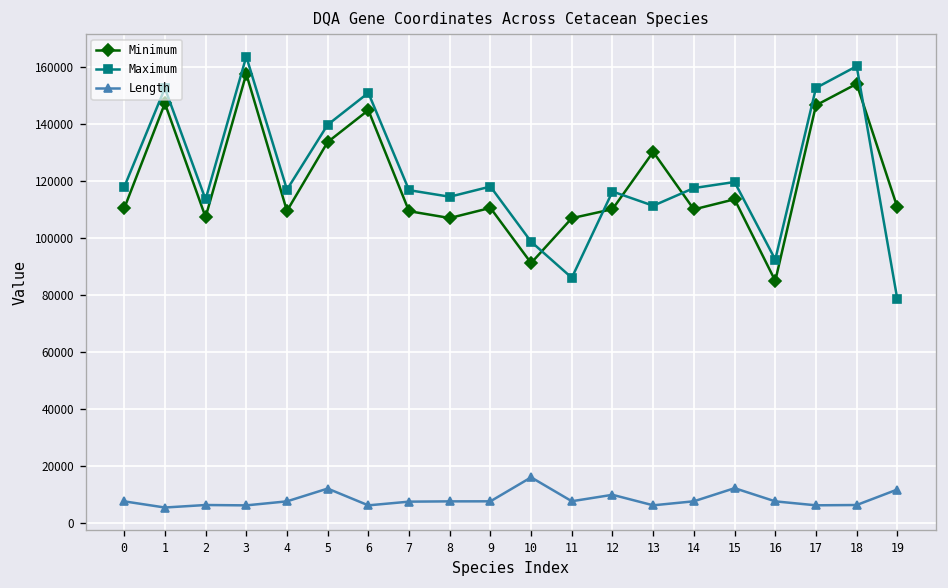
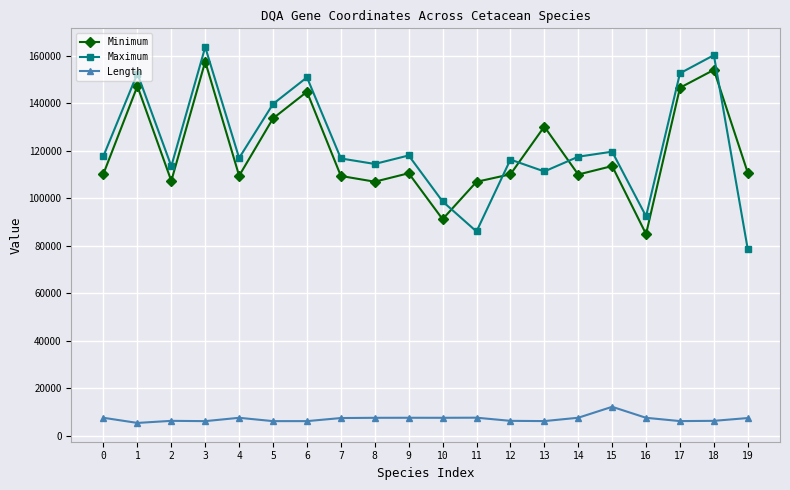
  {
    "Minimum": {
      "0": 110000,
      "1": 147000,
      "2": 107000,
      "3": 158000,
      "4": 109000,
      "5": 134000,
      "6": 145000,
      "7": 109000,
      "8": 107000,
      "9": 111000,
      "10": 91000,
      "11": 107000,
      "12": 110000,
      "13": 130000,
      "14": 110000,
      "15": 114000,
      "16": 85000,
      "17": 147000,
      "18": 154000,
      "19": 111000
    },
    "Maximum": {
      "0": 118000,
      "2": 114000,
      "3": 164000,
      "4": 117000,
      "5": 140000,
      "6": 151000,
      "7": 117000,
      "8": 114000,
      "9": 118000,
      "10": 99000,
      "11": 86000,
      "12": 116000,
      "13": 111000,
      "14": 118000,
      "15": 120000,
      "16": 92000,
      "17": 153000,
      "18": 160000,
      "19": 78000
    },
    "Length": {
      "0": 7000,
      "1": 5000,
      "2": 6000,
      "3": 6000,
      "4": 7000,
-     "5": 12000,
+     "5": 6000,
      "6": 6000,
      "7": 7000,
      "8": 7000,
      "9": 7000,
-     "10": 16000,
+     "10": 7000,
      "11": 8000,
-     "12": 10000,
+     "12": 6000,
      "13": 6000,
      "14": 8000,
      "15": 12000,
      "16": 7000,
      "17": 6000,
      "18": 6000,
-     "19": 12000
+     "19": 7000
    }
  }
